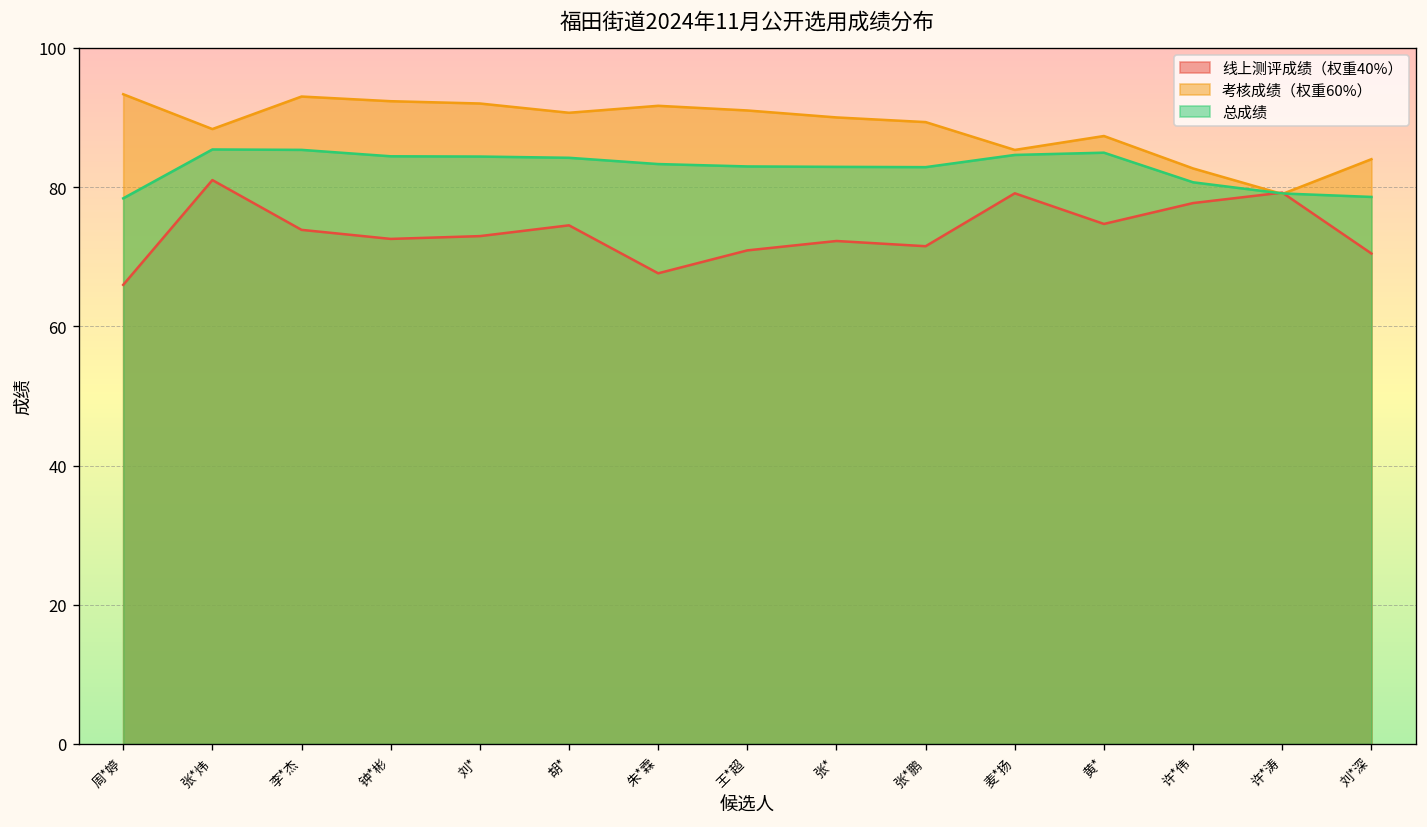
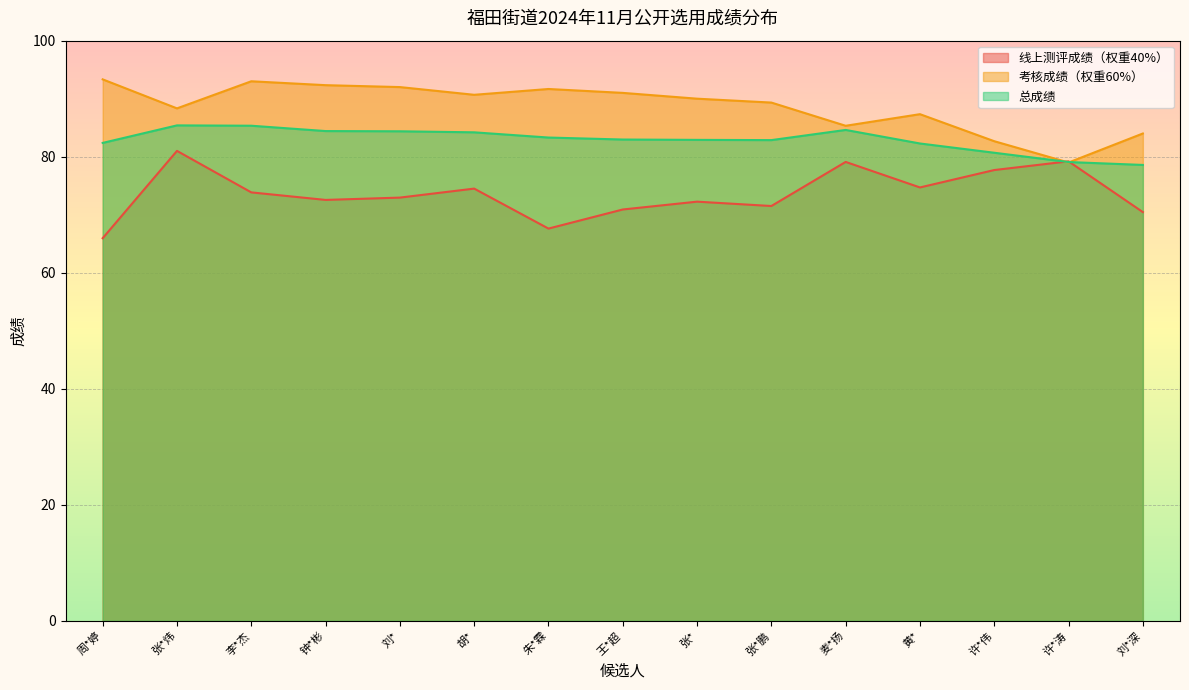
  {
    "线上测评成绩（权重40%）": {
      "周*婷": 66,
      "张*炜": 81,
      "李*杰": 74,
      "钟*彬": 73,
      "刘*": 73,
      "胡*": 75,
      "朱*霖": 68,
      "王*超": 71,
      "张*": 72,
      "张*鹏": 72,
      "麦*扬": 79,
      "黄*": 75,
      "许*伟": 78,
      "刘*深": 70
    },
    "考核成绩（权重60%）": {
      "周*婷": 93,
      "张*炜": 88,
      "李*杰": 93,
      "钟*彬": 92,
      "刘*": 92,
      "胡*": 91,
      "朱*霖": 92,
      "王*超": 91,
      "张*": 90,
      "张*鹏": 89,
      "麦*扬": 85,
      "黄*": 87,
      "许*伟": 83,
      "刘*深": 84
    },
    "总成绩": {
-     "周*婷": 78,
+     "周*婷": 82,
      "张*炜": 85,
      "李*杰": 85,
      "钟*彬": 84,
      "刘*": 84,
      "胡*": 84,
      "朱*霖": 83,
      "王*超": 83,
      "张*": 83,
      "张*鹏": 83,
      "麦*扬": 85,
-     "黄*": 85,
+     "黄*": 82,
      "许*伟": 81,
      "刘*深": 79
    }
  }
